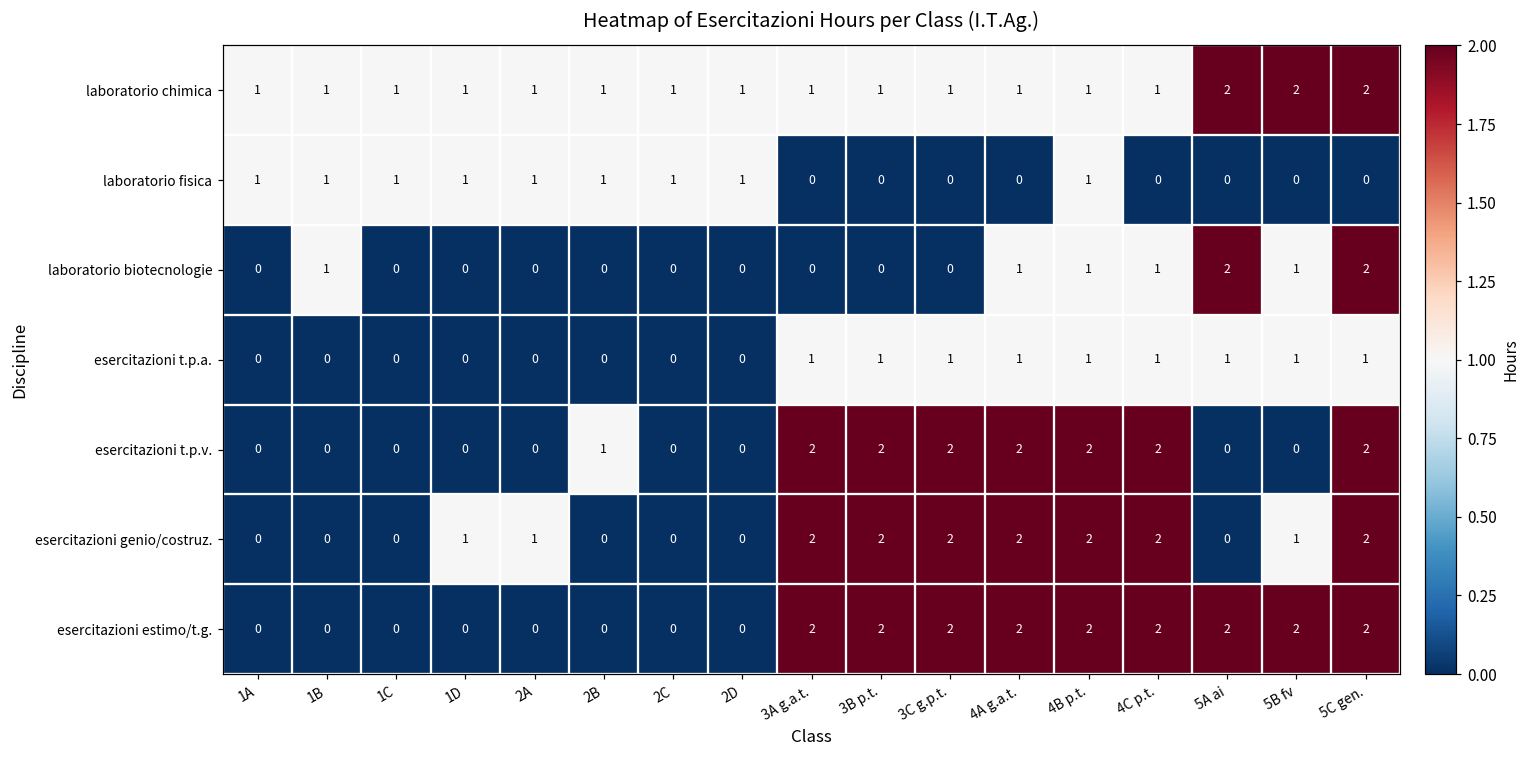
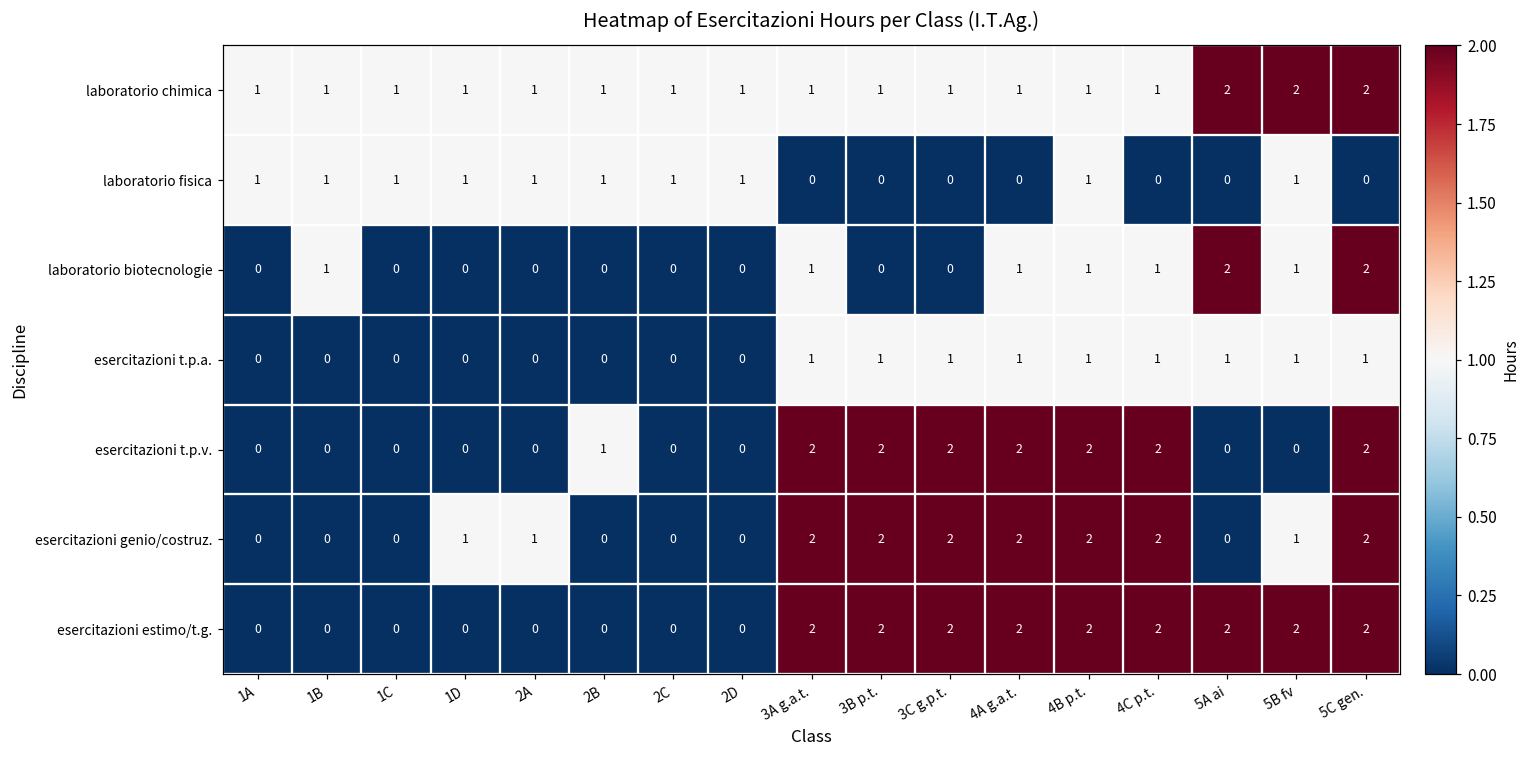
  {
    "laboratorio chimica": {
      "1A": 1,
      "1B": 1,
      "1C": 1,
      "1D": 1,
      "2A": 1,
      "2B": 1,
      "2C": 1,
      "2D": 1,
      "3A g.a.t.": 1,
      "3B p.t.": 1,
      "3C g.p.t.": 1,
      "4A g.a.t.": 1,
      "4B p.t.": 1,
      "4C p.t.": 1,
      "5A ai": 2,
      "5B fv": 2,
      "5C gen.": 2
    },
    "laboratorio fisica": {
      "1A": 1,
      "1B": 1,
      "1C": 1,
      "1D": 1,
      "2A": 1,
      "2B": 1,
      "2C": 1,
      "2D": 1,
      "3A g.a.t.": 0,
      "3B p.t.": 0,
      "3C g.p.t.": 0,
      "4A g.a.t.": 0,
      "4B p.t.": 1,
      "4C p.t.": 0,
      "5A ai": 0,
-     "5B fv": 0,
+     "5B fv": 1,
      "5C gen.": 0
    },
    "laboratorio biotecnologie": {
      "1A": 0,
      "1B": 1,
      "1C": 0,
      "1D": 0,
      "2A": 0,
      "2B": 0,
      "2C": 0,
      "2D": 0,
-     "3A g.a.t.": 0,
+     "3A g.a.t.": 1,
      "3B p.t.": 0,
      "3C g.p.t.": 0,
      "4A g.a.t.": 1,
      "4B p.t.": 1,
      "4C p.t.": 1,
      "5A ai": 2,
      "5B fv": 1,
      "5C gen.": 2
    },
    "esercitazioni t.p.a.": {
      "1A": 0,
      "1B": 0,
      "1C": 0,
      "1D": 0,
      "2A": 0,
      "2B": 0,
      "2C": 0,
      "2D": 0,
      "3A g.a.t.": 1,
      "3B p.t.": 1,
      "3C g.p.t.": 1,
      "4A g.a.t.": 1,
      "4B p.t.": 1,
      "4C p.t.": 1,
      "5A ai": 1,
      "5B fv": 1,
      "5C gen.": 1
    },
    "esercitazioni t.p.v.": {
      "1A": 0,
      "1B": 0,
      "1C": 0,
      "1D": 0,
      "2A": 0,
      "2B": 1,
      "2C": 0,
      "2D": 0,
      "3A g.a.t.": 2,
      "3B p.t.": 2,
      "3C g.p.t.": 2,
      "4A g.a.t.": 2,
      "4B p.t.": 2,
      "4C p.t.": 2,
      "5A ai": 0,
      "5B fv": 0,
      "5C gen.": 2
    },
    "esercitazioni genio/costruz.": {
      "1A": 0,
      "1B": 0,
      "1C": 0,
      "1D": 1,
      "2A": 1,
      "2B": 0,
      "2C": 0,
      "2D": 0,
      "3A g.a.t.": 2,
      "3B p.t.": 2,
      "3C g.p.t.": 2,
      "4A g.a.t.": 2,
      "4B p.t.": 2,
      "4C p.t.": 2,
      "5A ai": 0,
      "5B fv": 1,
      "5C gen.": 2
    },
    "esercitazioni estimo/t.g.": {
      "1A": 0,
      "1B": 0,
      "1C": 0,
      "1D": 0,
      "2A": 0,
      "2B": 0,
      "2C": 0,
      "2D": 0,
      "3A g.a.t.": 2,
      "3B p.t.": 2,
      "3C g.p.t.": 2,
      "4A g.a.t.": 2,
      "4B p.t.": 2,
      "4C p.t.": 2,
      "5A ai": 2,
      "5B fv": 2,
      "5C gen.": 2
    }
  }
